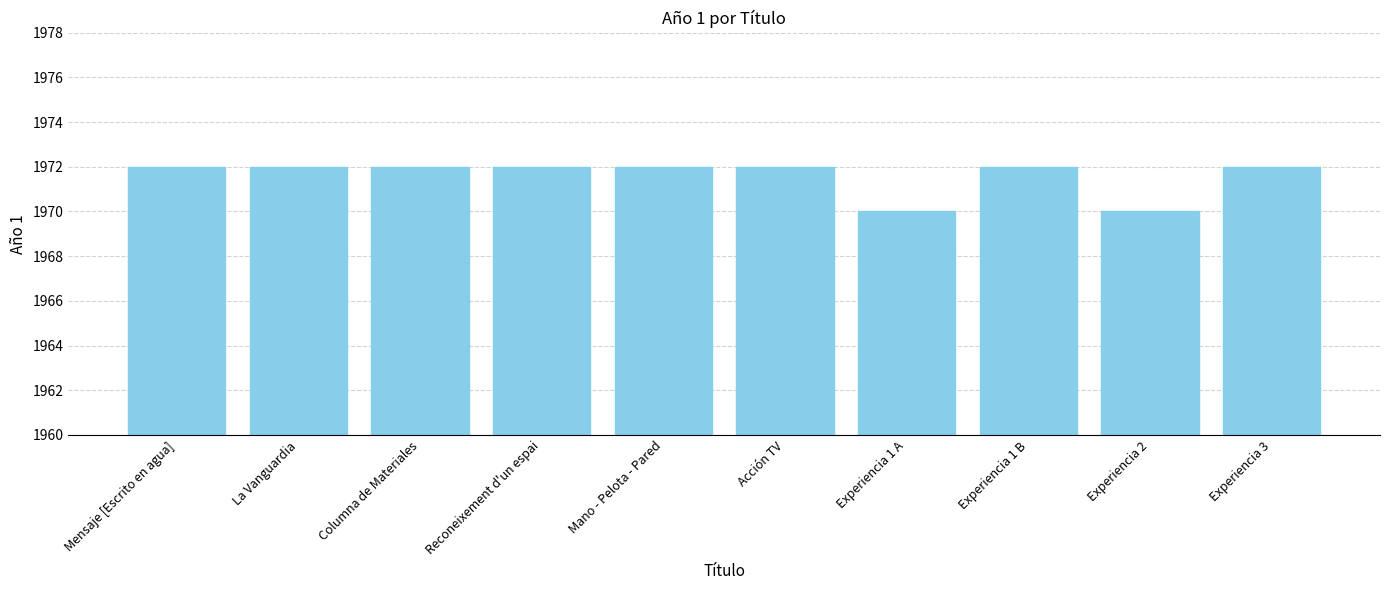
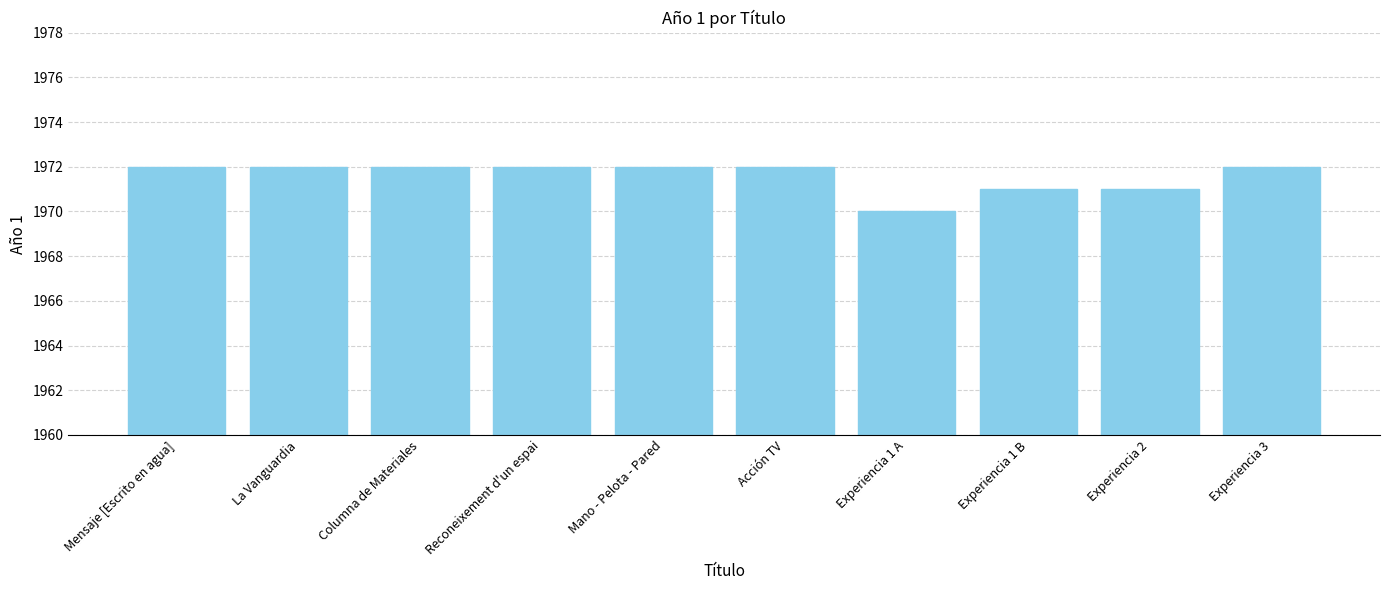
  {
    "Mensaje [Escrito en agua]": 1972,
    "La Vanguardia": 1972,
    "Columna de Materiales": 1972,
    "Reconeixement d'un espai": 1972,
    "Mano - Pelota - Pared": 1972,
    "Acción TV": 1972,
    "Experiencia 1 A": 1970,
-   "Experiencia 1 B": 1972,
-   "Experiencia 2": 1970,
+   "Experiencia 1 B": 1971,
+   "Experiencia 2": 1971,
    "Experiencia 3": 1972
  }
